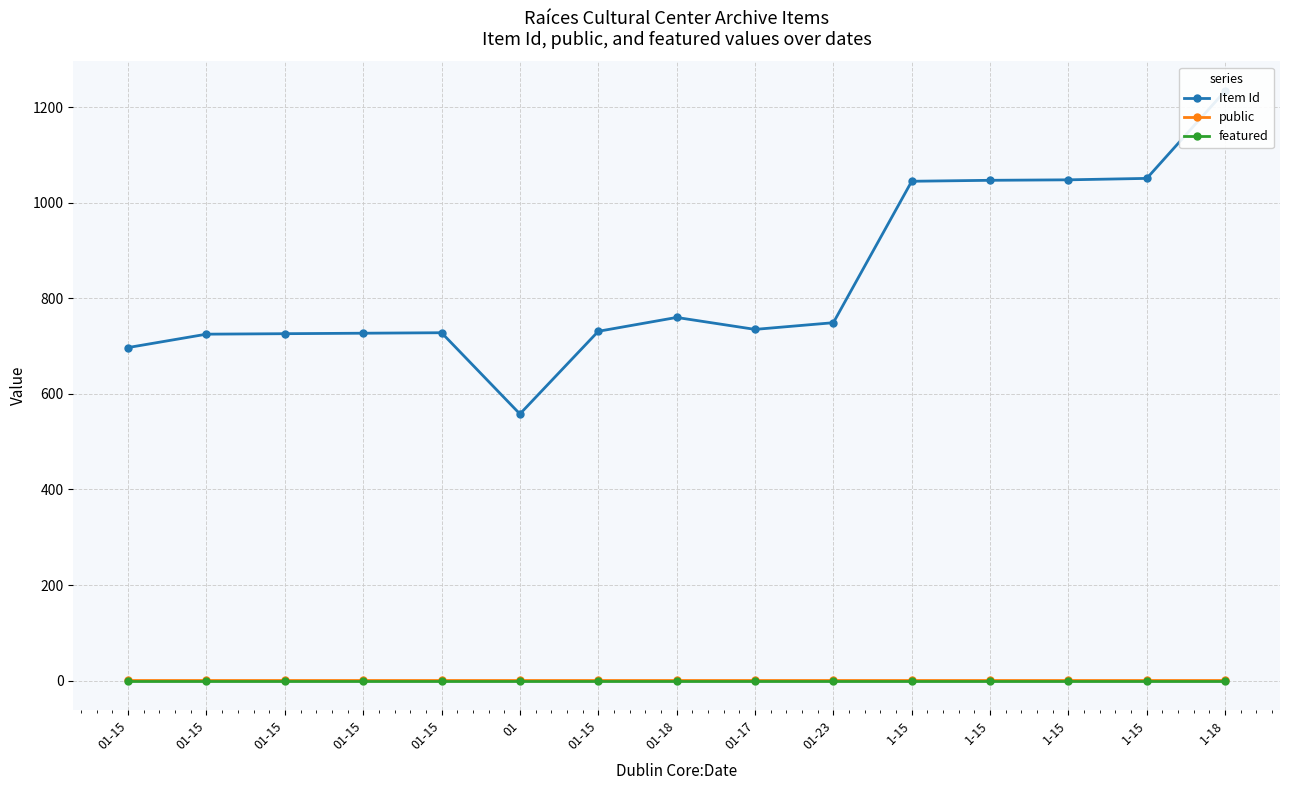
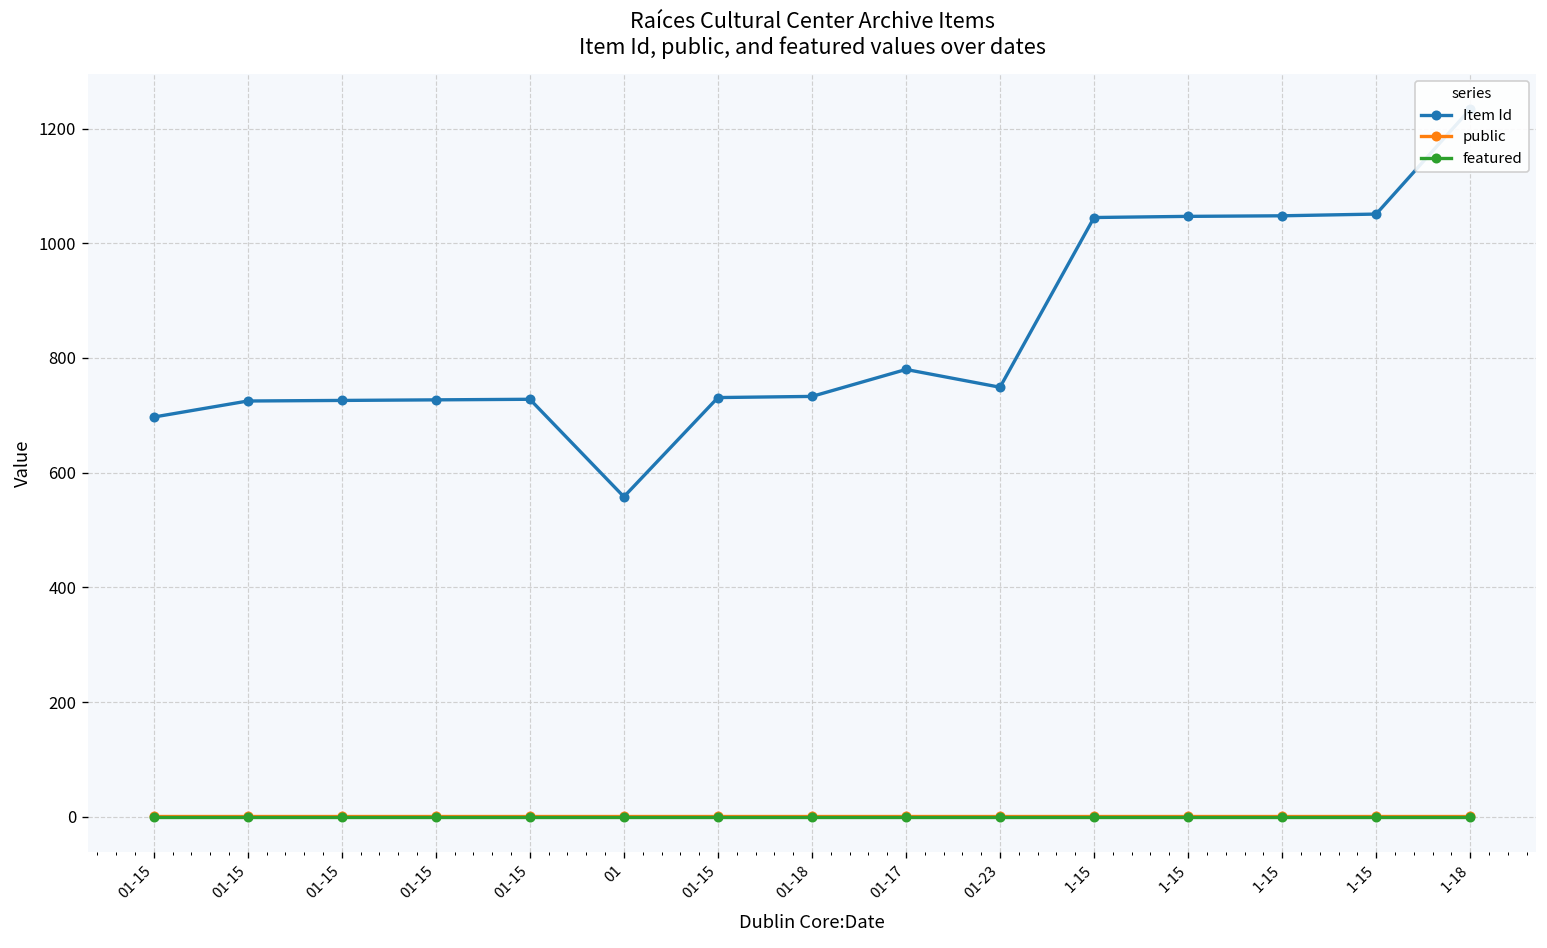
  {
    "Item Id": {
      "01": 560,
-     "01-18": 760,
-     "01-17": 740,
+     "01-18": 730,
+     "01-17": 780,
      "01-23": 750
    }
  }
